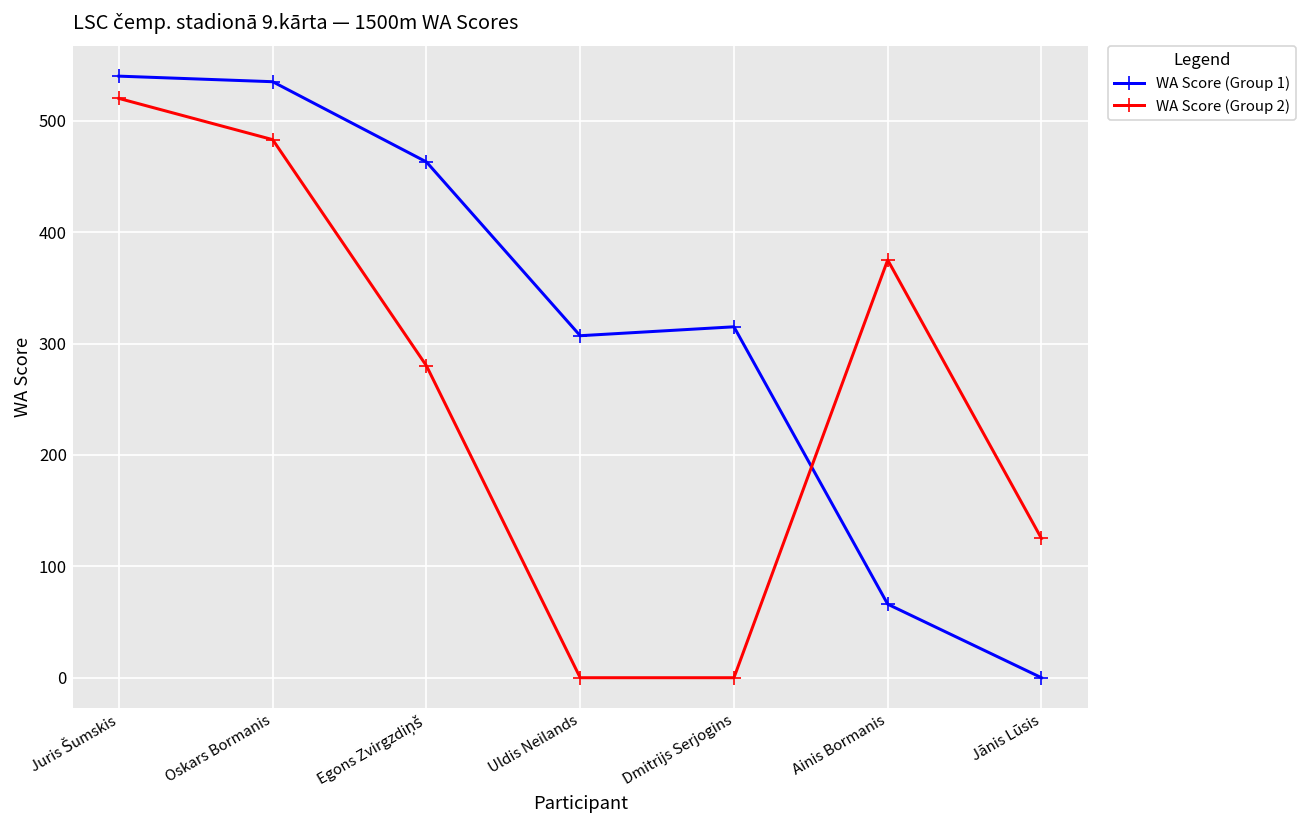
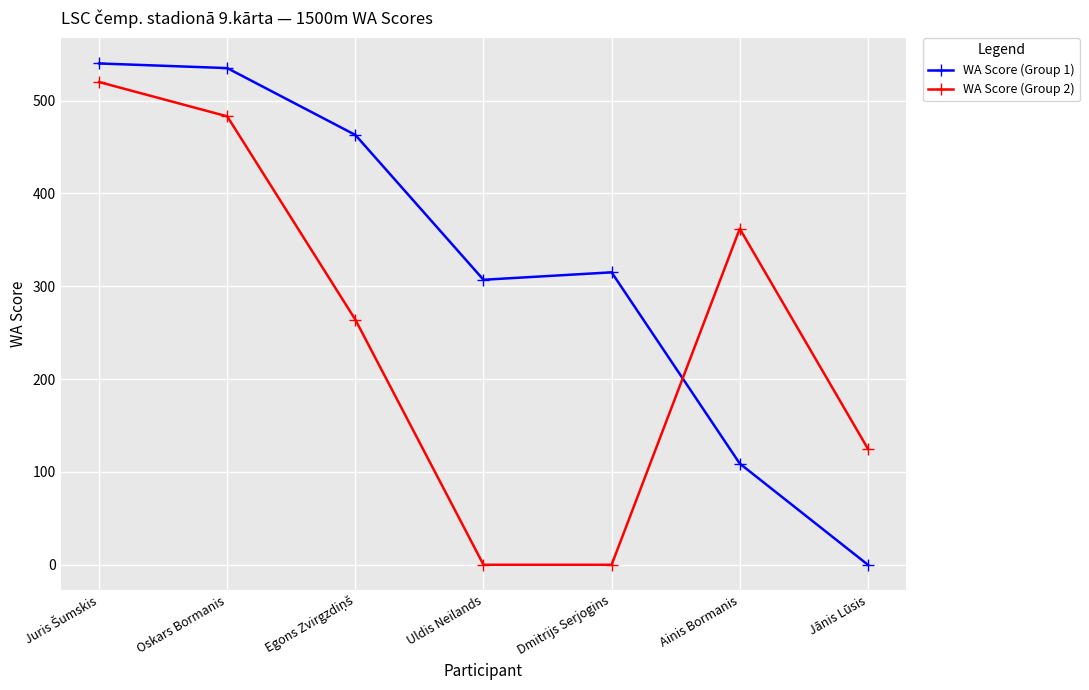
  {
    "WA Score (Group 1)": {
      "Juris Šumskis": 540,
      "Oskars Bormanis": 540,
      "Egons Zvirgzdiņš": 460,
      "Uldis Neilands": 310,
      "Dmitrijs Serjogins": 320,
-     "Ainis Bormanis": 70,
+     "Ainis Bormanis": 110,
      "Jānis Lūsis": 0
    },
    "WA Score (Group 2)": {
      "Juris Šumskis": 520,
      "Oskars Bormanis": 480,
-     "Egons Zvirgzdiņš": 280,
+     "Egons Zvirgzdiņš": 260,
      "Uldis Neilands": 0,
      "Dmitrijs Serjogins": 0,
-     "Ainis Bormanis": 380,
+     "Ainis Bormanis": 360,
      "Jānis Lūsis": 130
    }
  }
